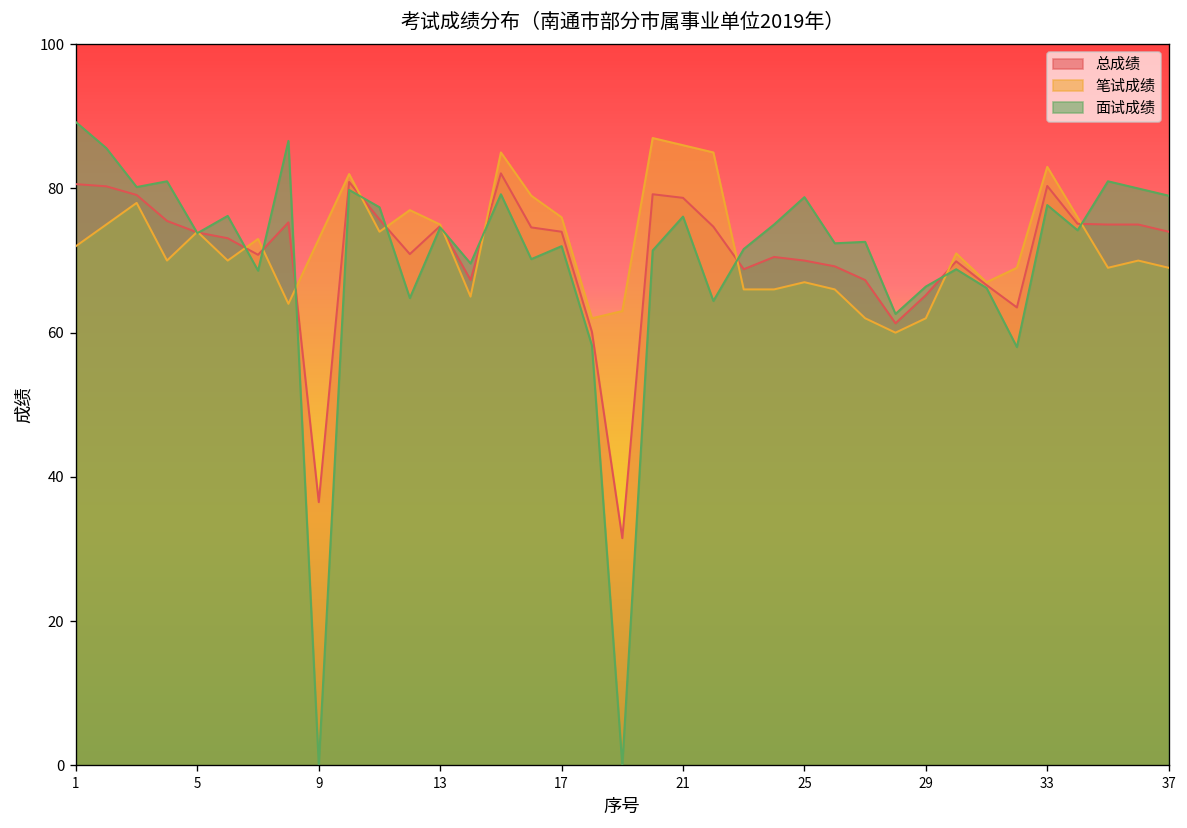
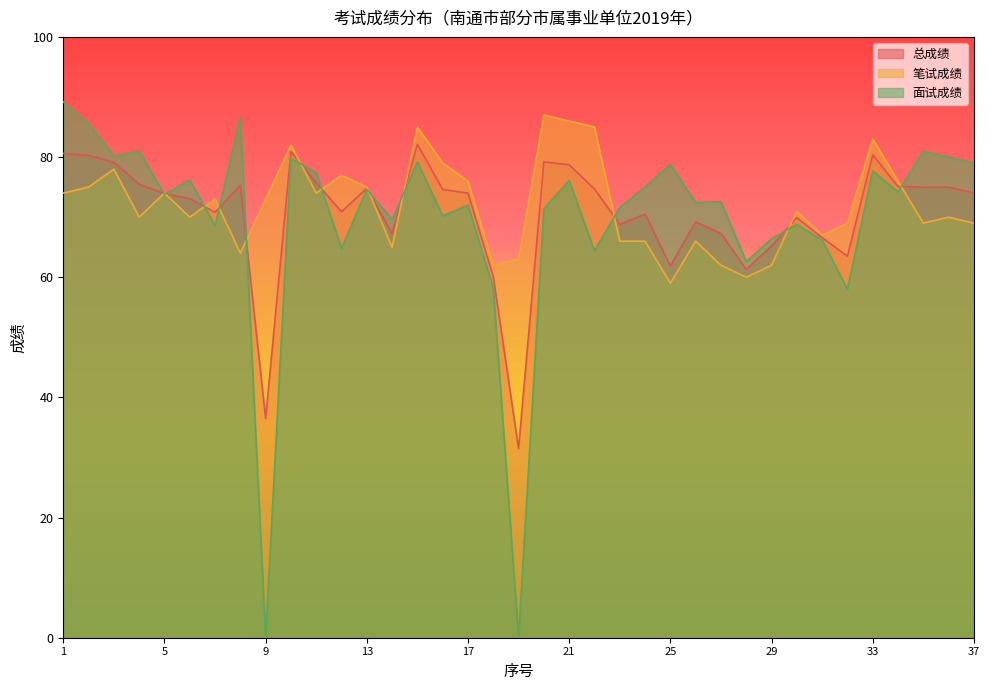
  {
    "总成绩": {
      "1": 81,
      "9": 37,
      "17": 74,
      "21": 79,
-     "25": 70,
+     "25": 62,
      "29": 65,
      "33": 80,
      "37": 74
    },
    "笔试成绩": {
-     "1": 72,
+     "1": 74,
      "9": 73,
      "17": 76,
      "21": 86,
-     "25": 67,
+     "25": 59,
      "29": 62,
      "33": 83,
      "37": 69
    },
    "面试成绩": {
      "1": 89,
      "9": 0,
      "17": 72,
      "21": 76,
      "25": 79,
      "29": 66,
      "33": 78,
      "37": 79
    }
  }
